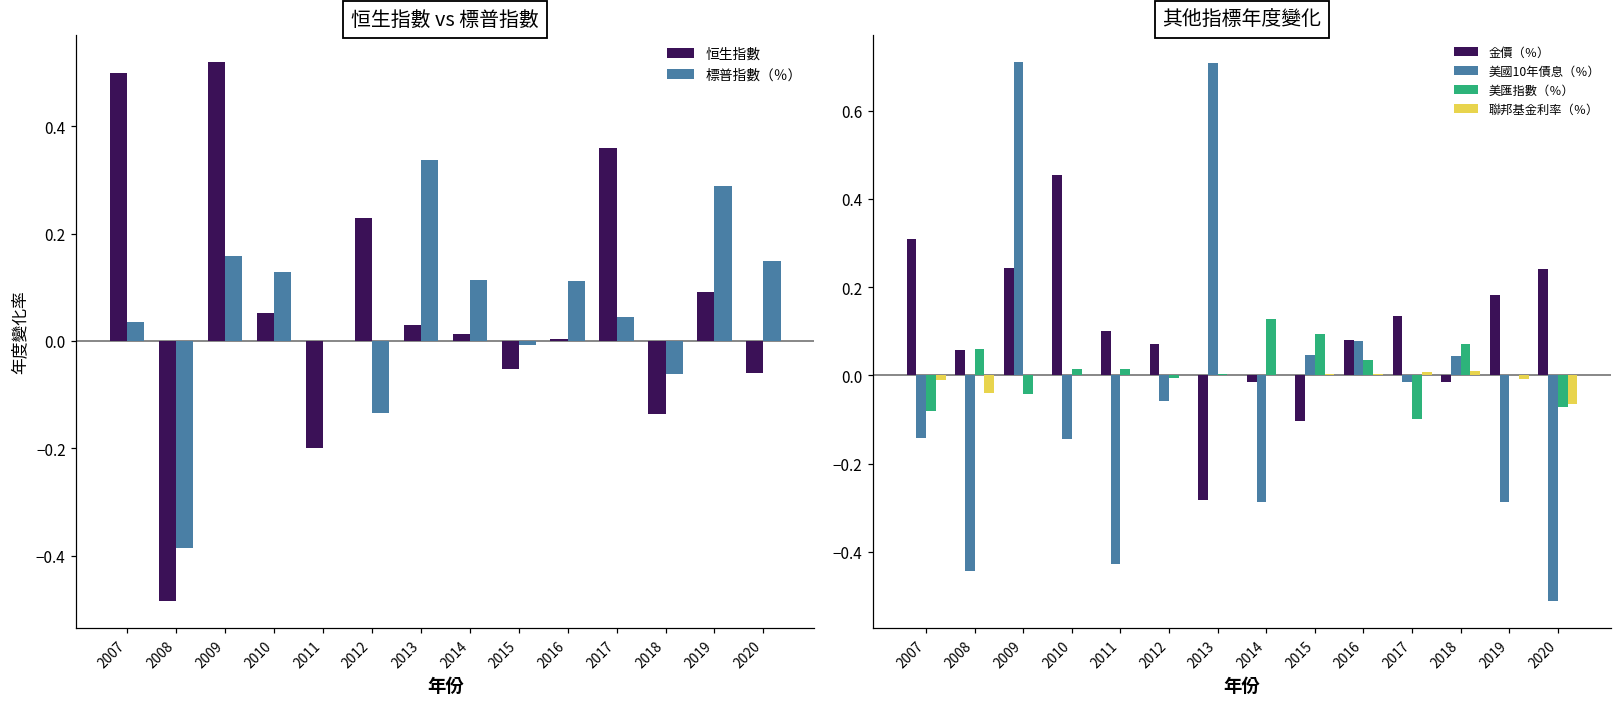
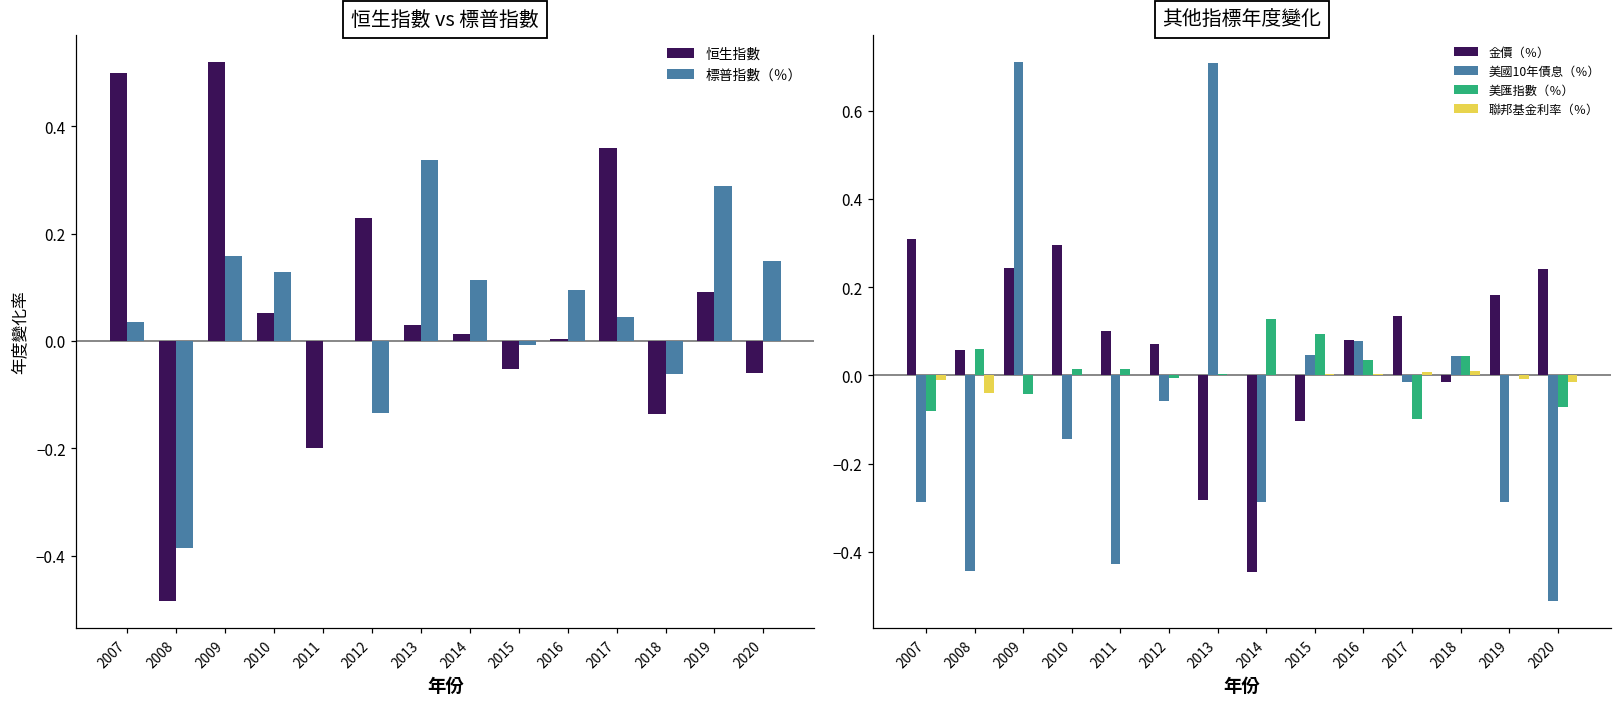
  {
    "恒生指數 vs 標普指數": {
      "恒生指數": {
        "2007": 0.50,
        "2008": -0.48,
        "2009": 0.52,
        "2010": 0.05,
        "2011": -0.20,
        "2012": 0.23,
        "2013": 0.03,
        "2014": 0.01,
        "2015": -0.05,
        "2017": 0.36,
        "2018": -0.14,
        "2019": 0.09,
        "2020": -0.06
      },
      "標普指數（％）": {
        "2007": 0.04,
        "2008": -0.39,
        "2009": 0.16,
        "2010": 0.13,
        "2011": 0.00,
        "2012": -0.13,
        "2013": 0.34,
        "2014": 0.11,
        "2015": -0.01,
-       "2016": 0.11,
+       "2016": 0.10,
        "2017": 0.04,
        "2018": -0.06,
        "2019": 0.29,
        "2020": 0.15
      }
    },
    "其他指標年度變化": {
      "金價（％）": {
        "2007": 0.31,
        "2008": 0.06,
        "2009": 0.24,
-       "2010": 0.45,
+       "2010": 0.30,
        "2011": 0.10,
        "2012": 0.07,
        "2013": -0.28,
-       "2014": -0.01,
+       "2014": -0.45,
        "2015": -0.10,
        "2016": 0.08,
        "2017": 0.14,
        "2018": -0.02,
        "2019": 0.18,
        "2020": 0.24
      },
      "美國10年債息（％）": {
-       "2007": -0.14,
+       "2007": -0.29,
        "2008": -0.44,
        "2009": 0.71,
        "2010": -0.14,
        "2011": -0.43,
        "2012": -0.06,
        "2013": 0.71,
        "2014": -0.29,
        "2015": 0.05,
        "2016": 0.08,
        "2017": -0.02,
        "2018": 0.04,
        "2019": -0.29,
        "2020": -0.51
      },
      "美匯指數（％）": {
        "2007": -0.08,
        "2008": 0.06,
        "2009": -0.04,
        "2010": 0.02,
        "2011": 0.02,
        "2014": 0.13,
        "2015": 0.09,
        "2016": 0.04,
        "2017": -0.10,
-       "2018": 0.07,
+       "2018": 0.04,
        "2020": -0.07
      },
      "聯邦基金利率（％）": {
        "2007": -0.01,
        "2008": -0.04,
        "2009": 0.00,
        "2010": 0.00,
        "2011": 0.00,
        "2012": 0.00,
        "2013": 0.00,
        "2014": 0.00,
        "2017": 0.01,
        "2018": 0.01,
        "2019": -0.01,
-       "2020": -0.07
+       "2020": -0.02
      }
    }
  }
